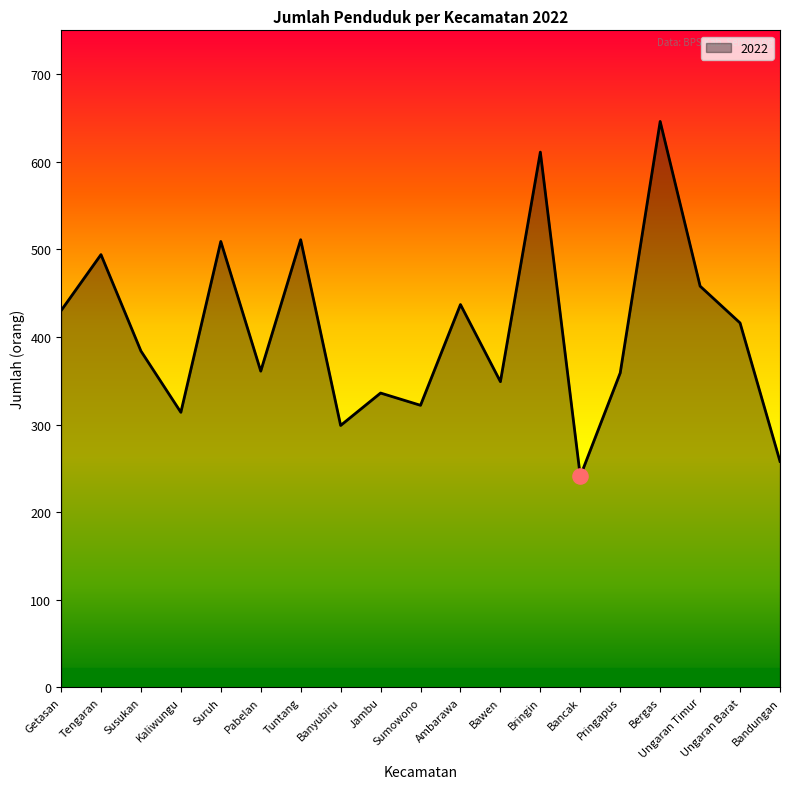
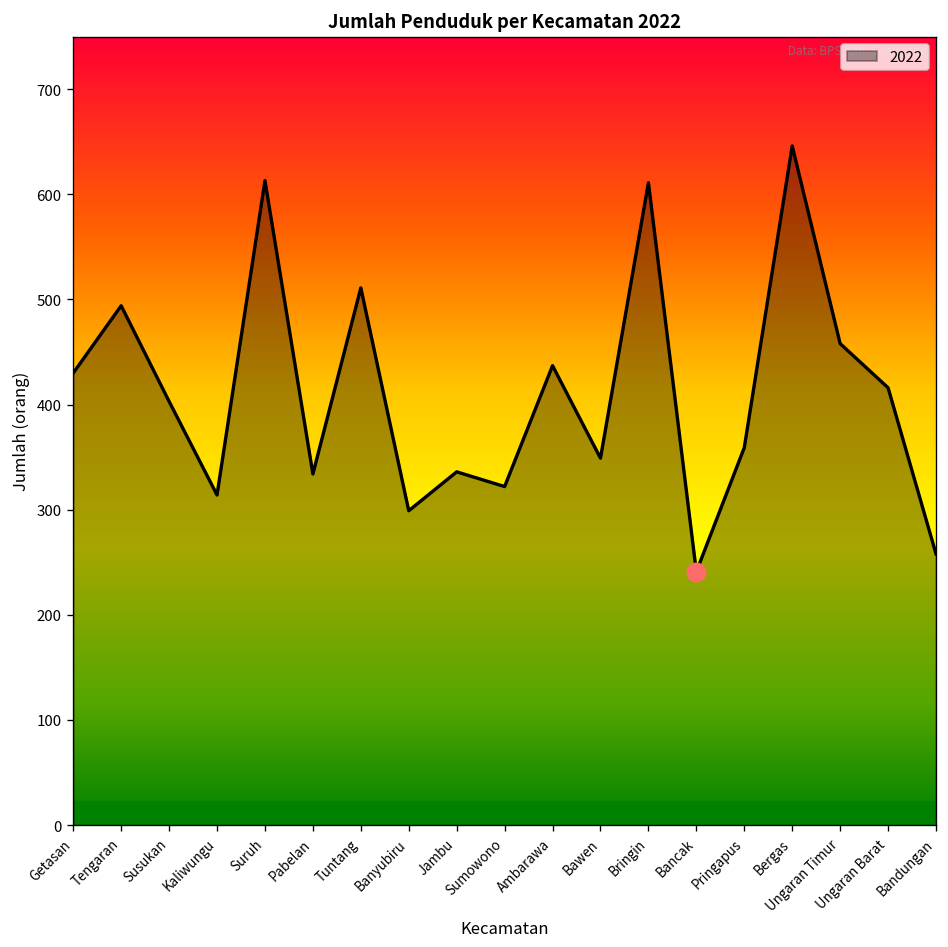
  {
    "2022": {
      "Getasan": 430,
      "Tengaran": 490,
-     "Susukan": 380,
+     "Susukan": 400,
      "Kaliwungu": 310,
-     "Suruh": 510,
-     "Pabelan": 360,
+     "Suruh": 610,
+     "Pabelan": 330,
      "Tuntang": 510,
      "Banyubiru": 300,
      "Jambu": 340,
      "Sumowono": 320,
      "Ambarawa": 440,
      "Bawen": 350,
      "Bringin": 610,
      "Pringapus": 360,
      "Bergas": 650,
      "Ungaran Timur": 460,
      "Ungaran Barat": 420,
      "Bandungan": 260
    }
  }
